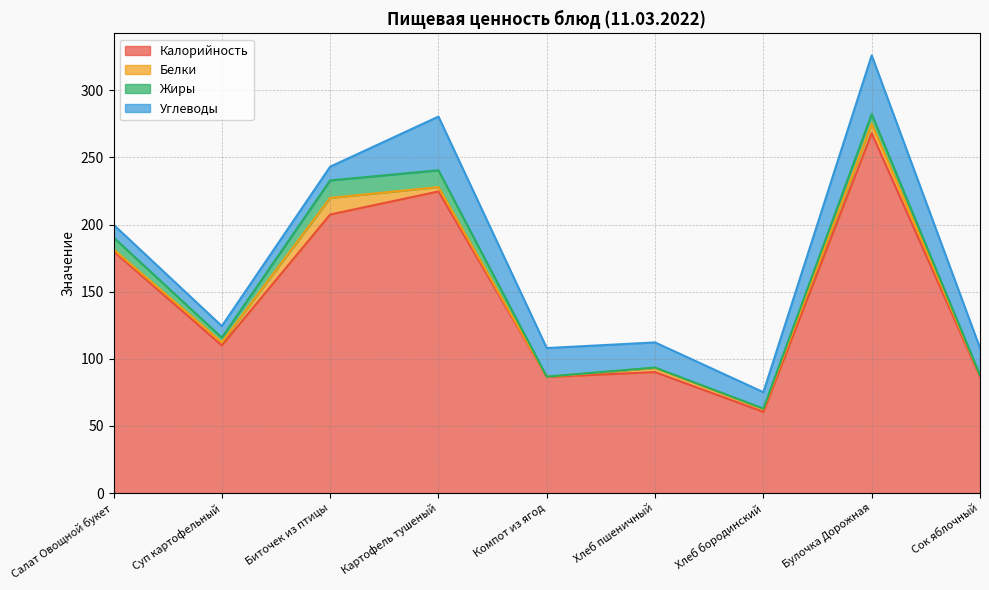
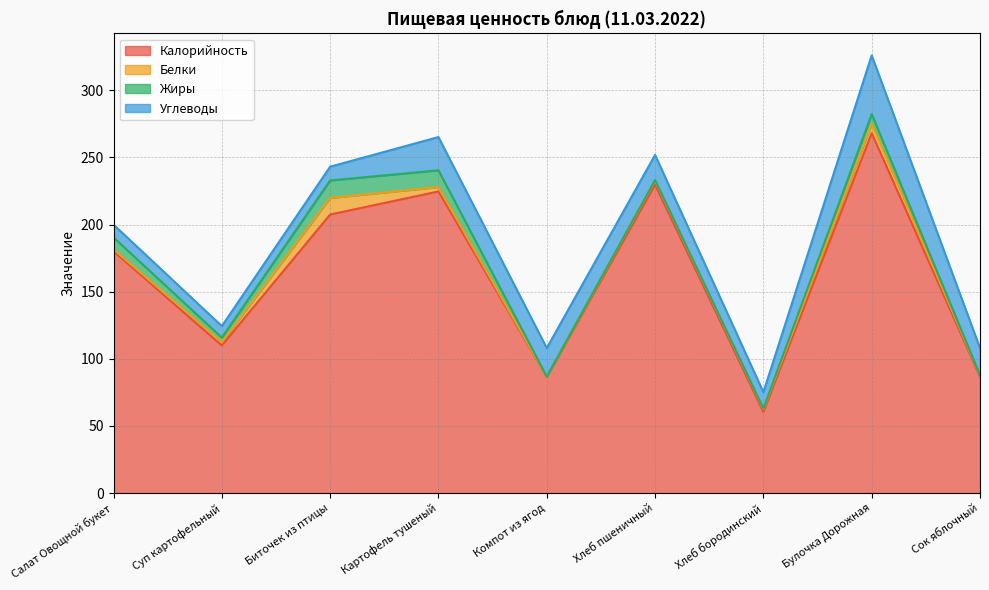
  {
    "Калорийность": {
      "Суп картофельный": 110,
      "Биточек из птицы": 207,
      "Картофель тушеный": 225,
-     "Хлеб пшеничный": 90,
+     "Хлеб пшеничный": 230,
      "Хлеб бородинский": 61,
      "Булочка Дорожная": 268
    },
    "Белки": {
      "Суп картофельный": 2,
      "Биточек из птицы": 12,
      "Картофель тушеный": 3,
      "Булочка Дорожная": 7
    },
    "Жиры": {
      "Салат Овощной букет": 9,
      "Суп картофельный": 3,
      "Биточек из птицы": 13,
      "Картофель тушеный": 13,
      "Булочка Дорожная": 7
    },
    "Углеводы": {
      "Салат Овощной букет": 9,
      "Суп картофельный": 9,
      "Биточек из птицы": 10,
-     "Картофель тушеный": 40,
+     "Картофель тушеный": 25,
      "Компот из ягод": 21,
      "Хлеб пшеничный": 19,
      "Хлеб бородинский": 12,
      "Булочка Дорожная": 44,
      "Сок яблочный": 20
    }
  }
